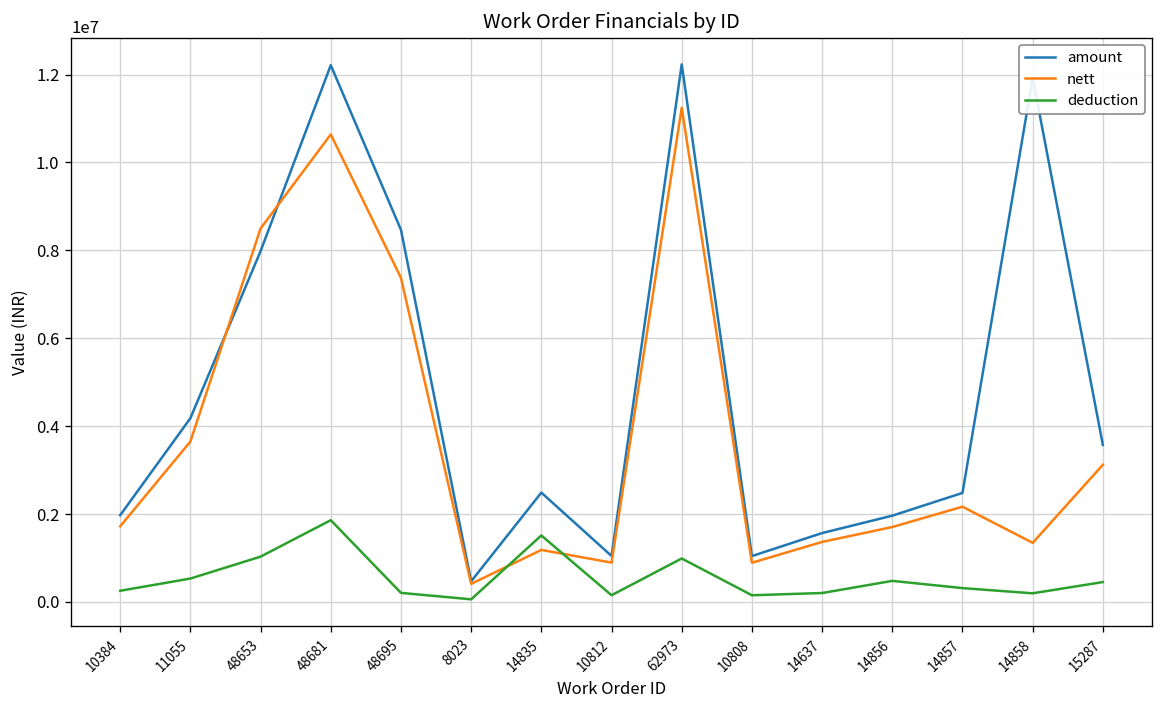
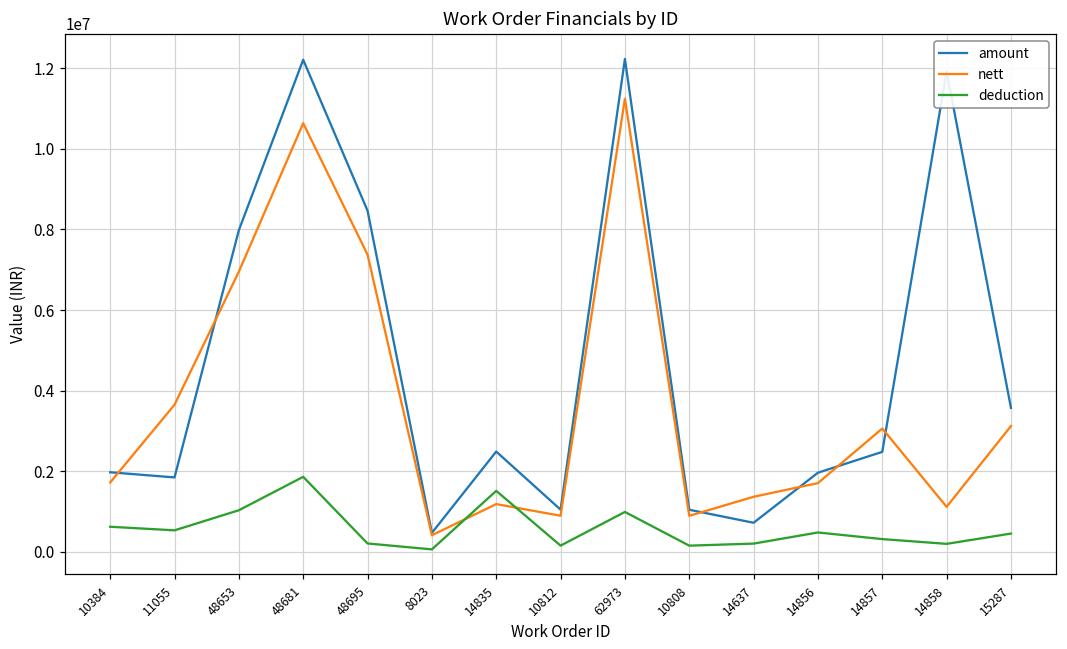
  {
    "amount": {
      "10384": 2000000,
-     "11055": 4200000,
+     "11055": 1800000,
      "48653": 8000000,
      "48681": 12200000,
      "48695": 8500000,
      "14835": 2500000,
      "10812": 1000000,
      "62973": 12200000,
      "10808": 1000000,
-     "14637": 1600000,
+     "14637": 700000,
      "14856": 2000000,
      "14857": 2500000,
      "15287": 3600000
    },
    "nett": {
      "10384": 1700000,
      "11055": 3600000,
-     "48653": 8500000,
+     "48653": 7000000,
      "48681": 10600000,
      "48695": 7400000,
      "14835": 1200000,
      "10812": 900000,
      "62973": 11200000,
      "10808": 900000,
      "14637": 1400000,
      "14856": 1700000,
-     "14857": 2200000,
-     "14858": 1300000,
+     "14857": 3100000,
+     "14858": 1100000,
      "15287": 3100000
    },
    "deduction": {
-     "10384": 300000,
+     "10384": 600000,
      "11055": 500000,
      "48653": 1000000,
      "48681": 1900000,
      "48695": 200000,
      "8023": 100000,
      "14835": 1500000,
      "10812": 200000,
      "62973": 1000000,
      "10808": 200000,
      "14637": 200000,
      "14856": 500000,
      "14857": 300000,
      "14858": 200000,
      "15287": 500000
    }
  }
